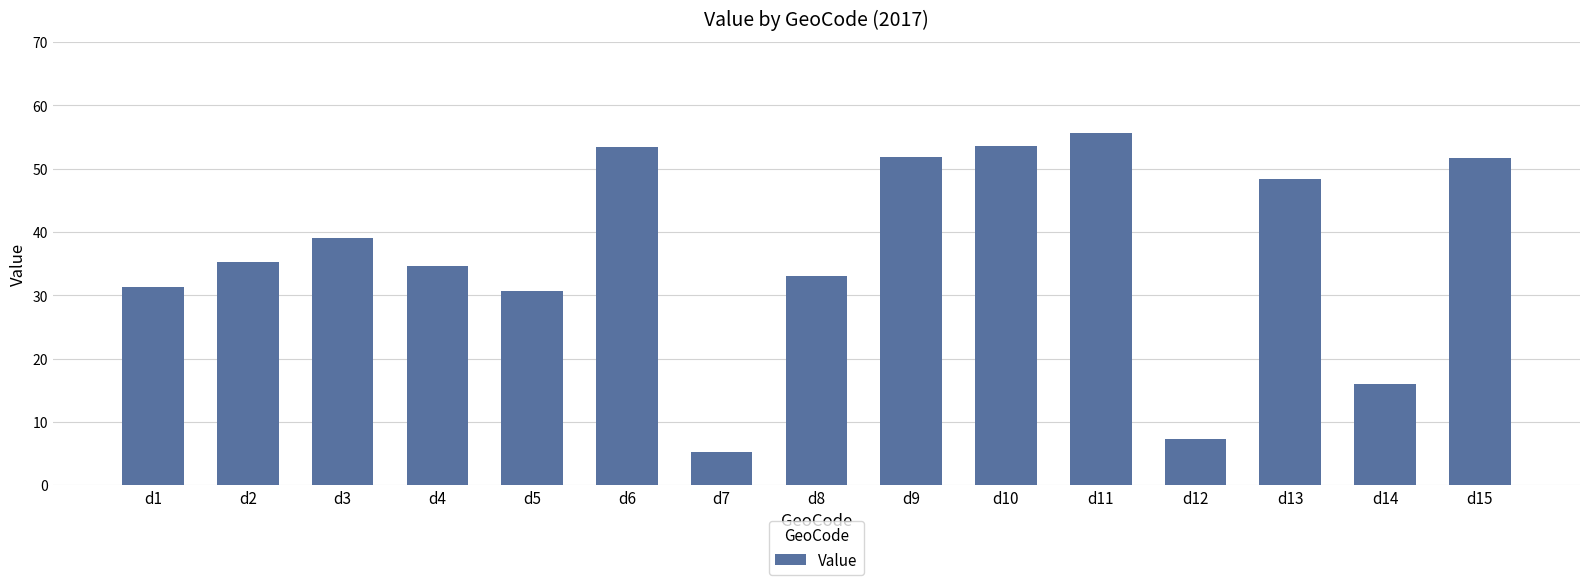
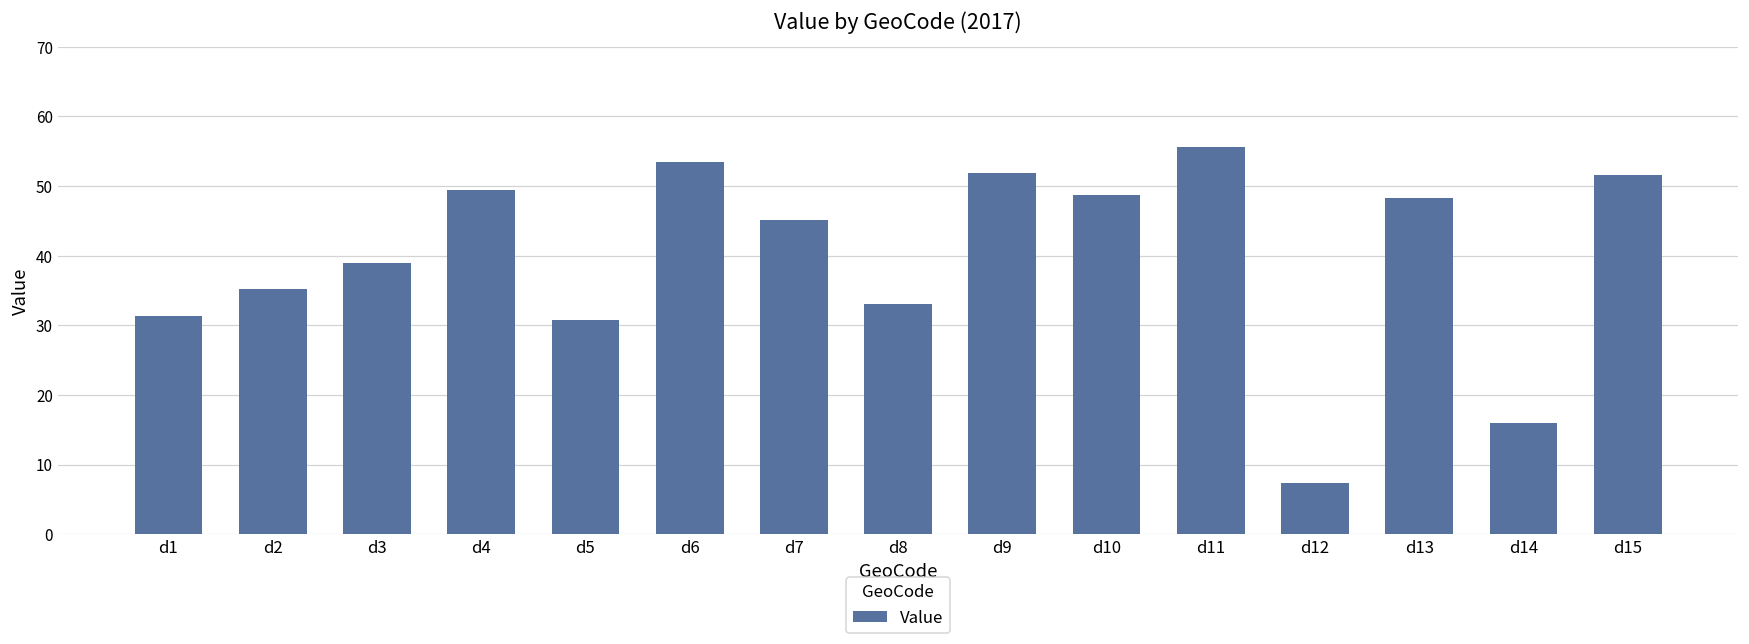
  {
    "d1": 31,
    "d2": 35,
    "d3": 39,
-   "d4": 35,
+   "d4": 49,
    "d5": 31,
    "d6": 53,
-   "d7": 5,
+   "d7": 45,
    "d8": 33,
    "d9": 52,
-   "d10": 54,
+   "d10": 49,
    "d11": 56,
    "d12": 7,
    "d13": 48,
    "d14": 16,
    "d15": 52
  }
